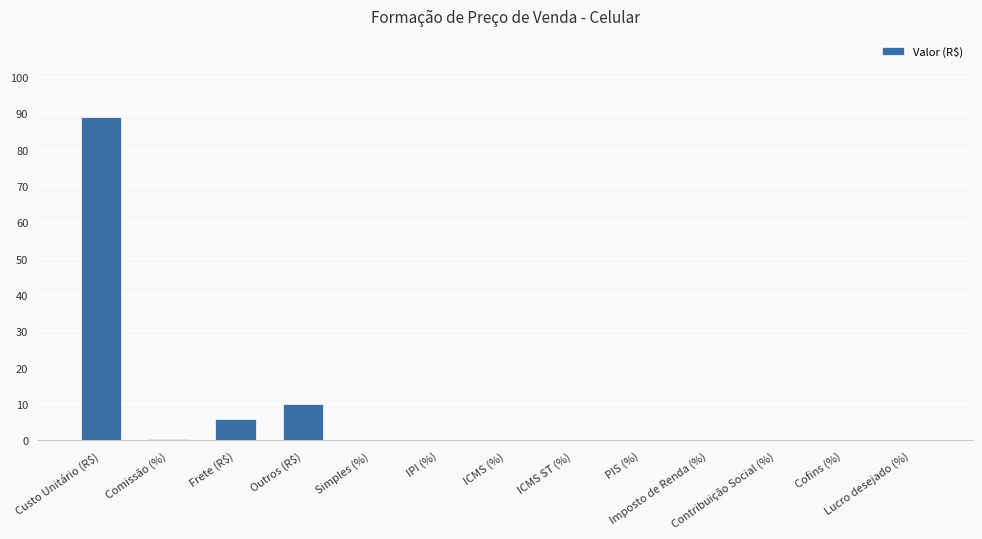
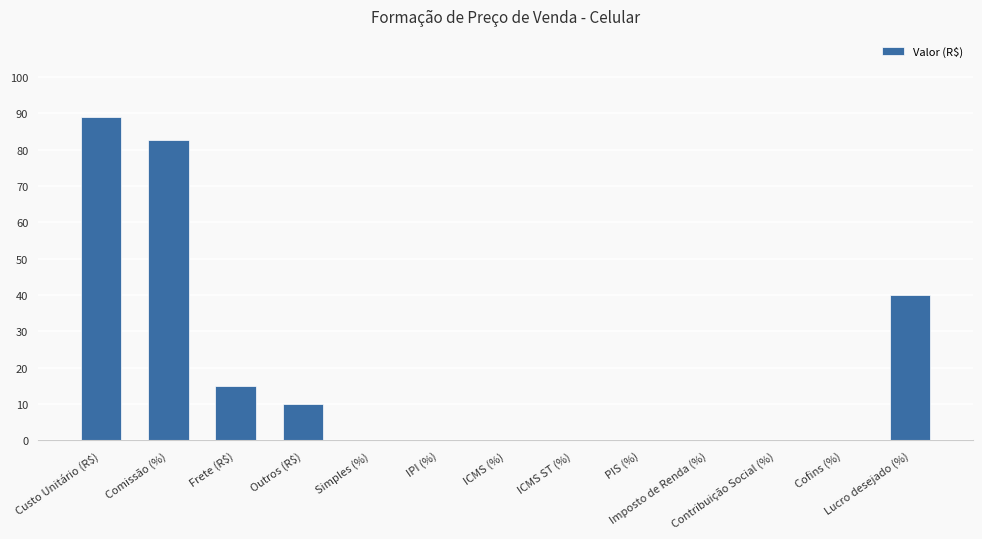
  {
    "Custo Unitário (R$)": 89,
-   "Comissão (%)": 0,
-   "Frete (R$)": 6,
+   "Comissão (%)": 83,
+   "Frete (R$)": 15,
    "Outros (R$)": 10,
-   "Lucro desejado (%)": 0
+   "Lucro desejado (%)": 40
  }
